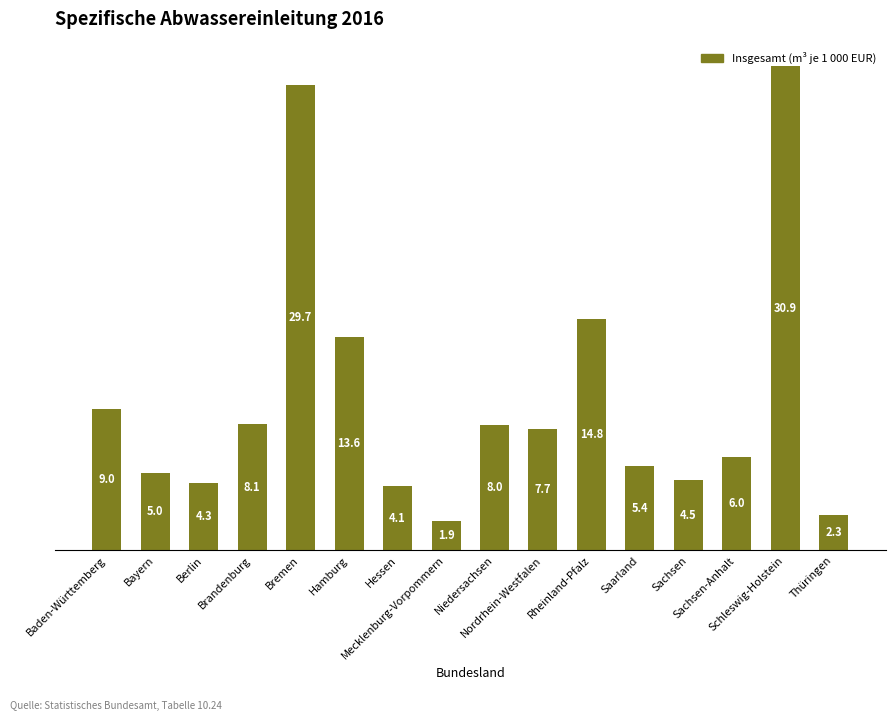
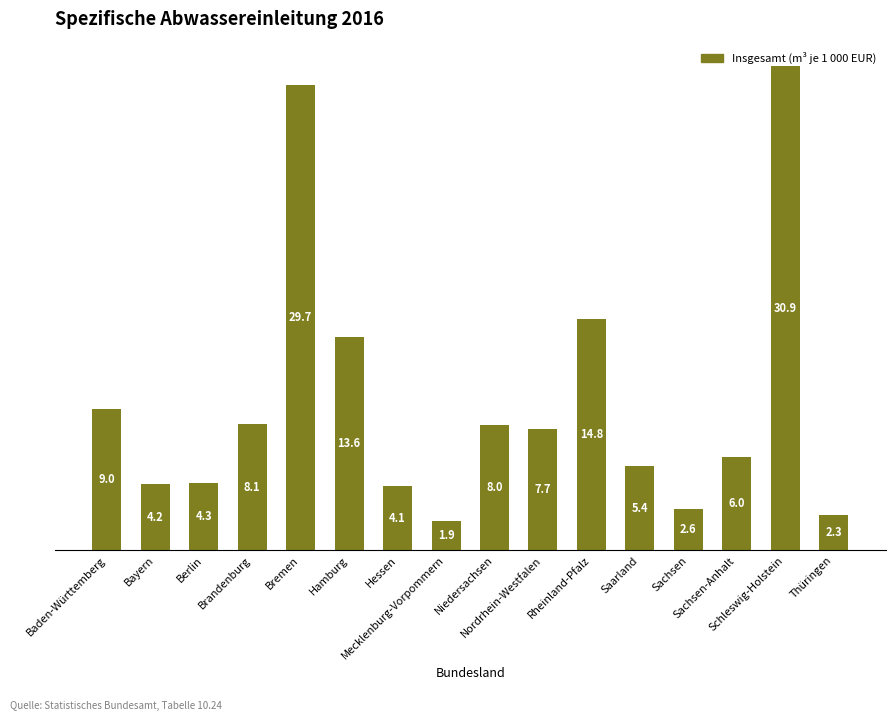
  {
    "Baden-Württemberg": 9.0,
-   "Bayern": 5.0,
+   "Bayern": 4.2,
    "Berlin": 4.3,
    "Brandenburg": 8.1,
    "Bremen": 29.7,
    "Hamburg": 13.6,
    "Hessen": 4.1,
    "Mecklenburg-Vorpommern": 1.9,
    "Niedersachsen": 8.0,
    "Nordrhein-Westfalen": 7.7,
    "Rheinland-Pfalz": 14.8,
    "Saarland": 5.4,
-   "Sachsen": 4.5,
+   "Sachsen": 2.6,
    "Sachsen-Anhalt": 6.0,
    "Schleswig-Holstein": 30.9,
    "Thüringen": 2.3
  }
